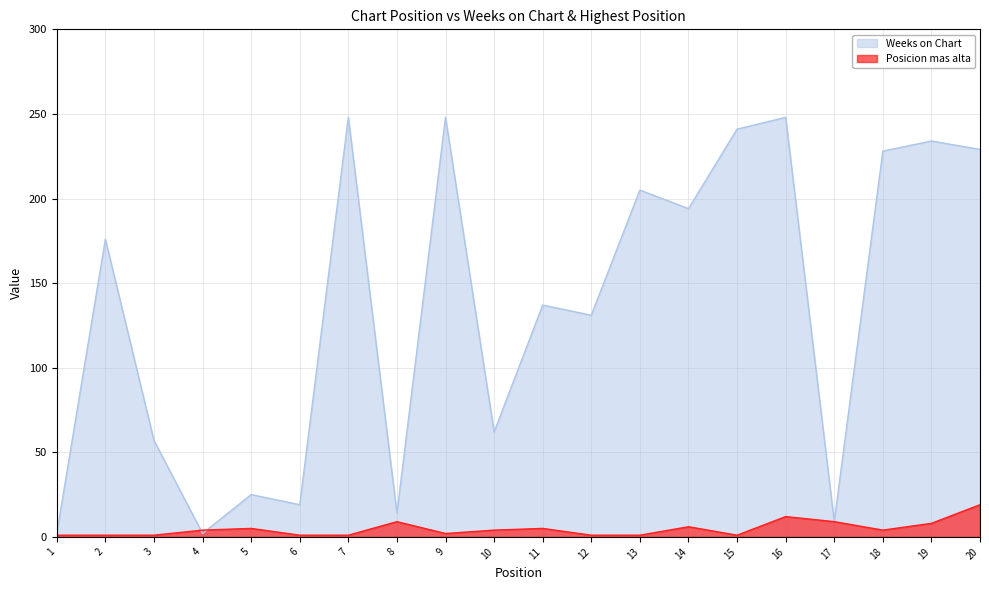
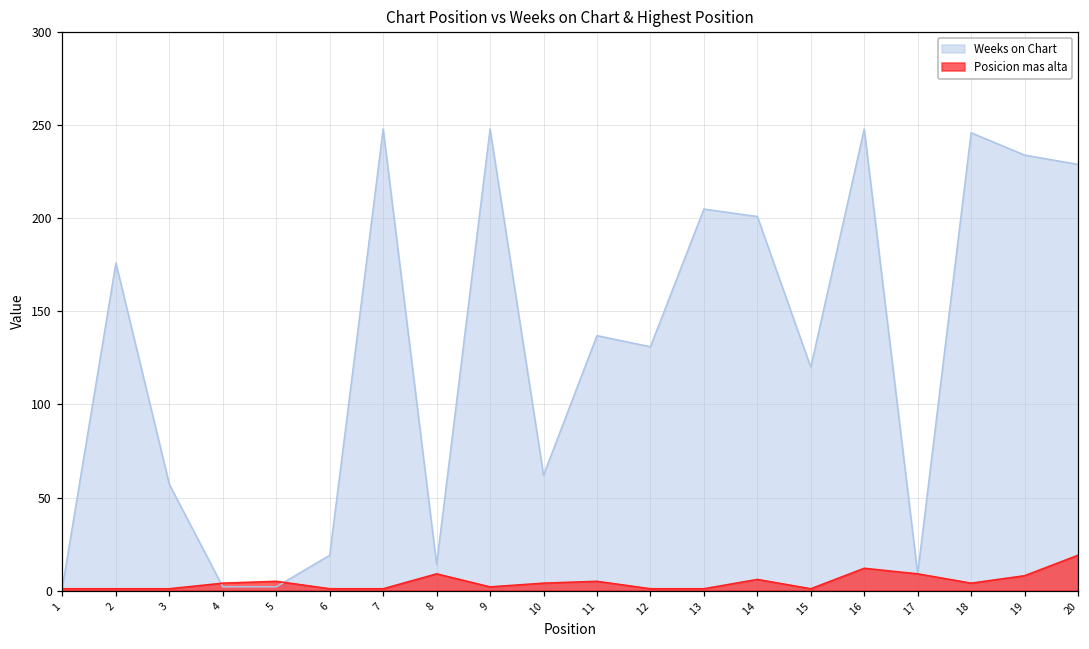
  {
    "Weeks on Chart": {
      "2": 176,
      "3": 57,
      "4": 2,
-     "5": 25,
+     "5": 2,
      "6": 19,
      "7": 248,
      "8": 14,
      "9": 248,
      "10": 62,
      "11": 137,
      "12": 131,
      "13": 205,
-     "14": 194,
-     "15": 241,
+     "14": 201,
+     "15": 120,
      "16": 248,
-     "18": 228,
+     "18": 246,
      "19": 234,
      "20": 229
    },
    "Posicion mas alta": {
      "2": 1,
      "3": 1,
      "4": 4,
      "5": 5,
      "6": 1,
      "7": 1,
      "8": 9,
      "9": 2,
      "10": 4,
      "11": 5,
      "12": 1,
      "13": 1,
      "14": 6,
      "15": 1,
      "16": 12,
      "18": 4,
      "19": 8,
      "20": 19
    }
  }
